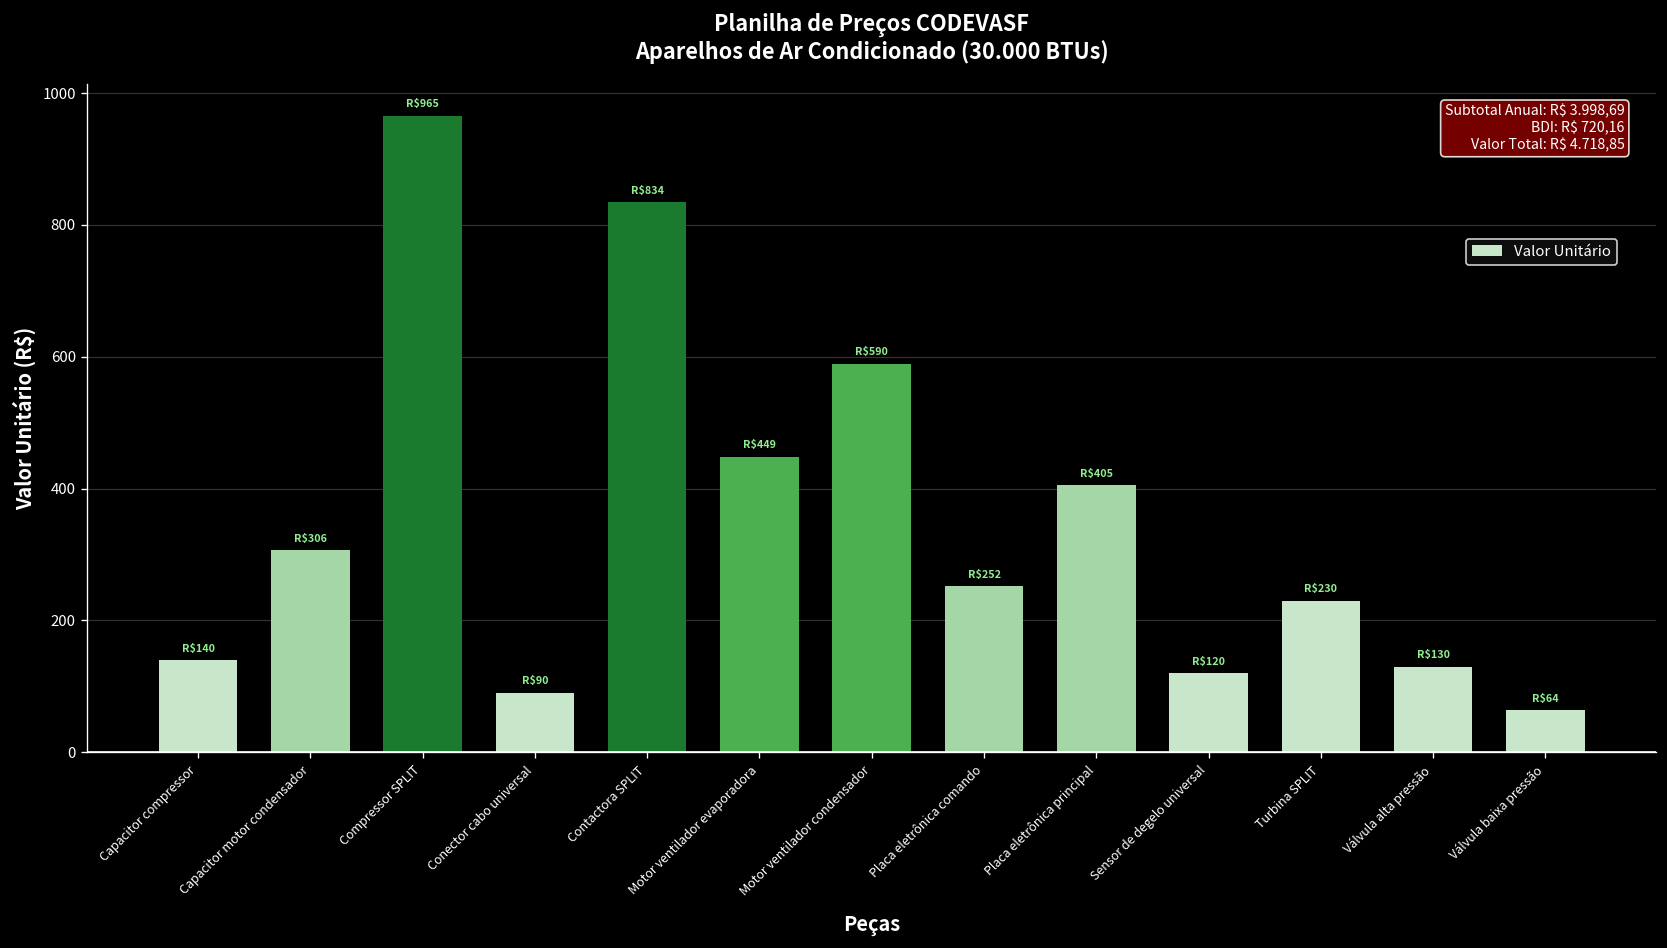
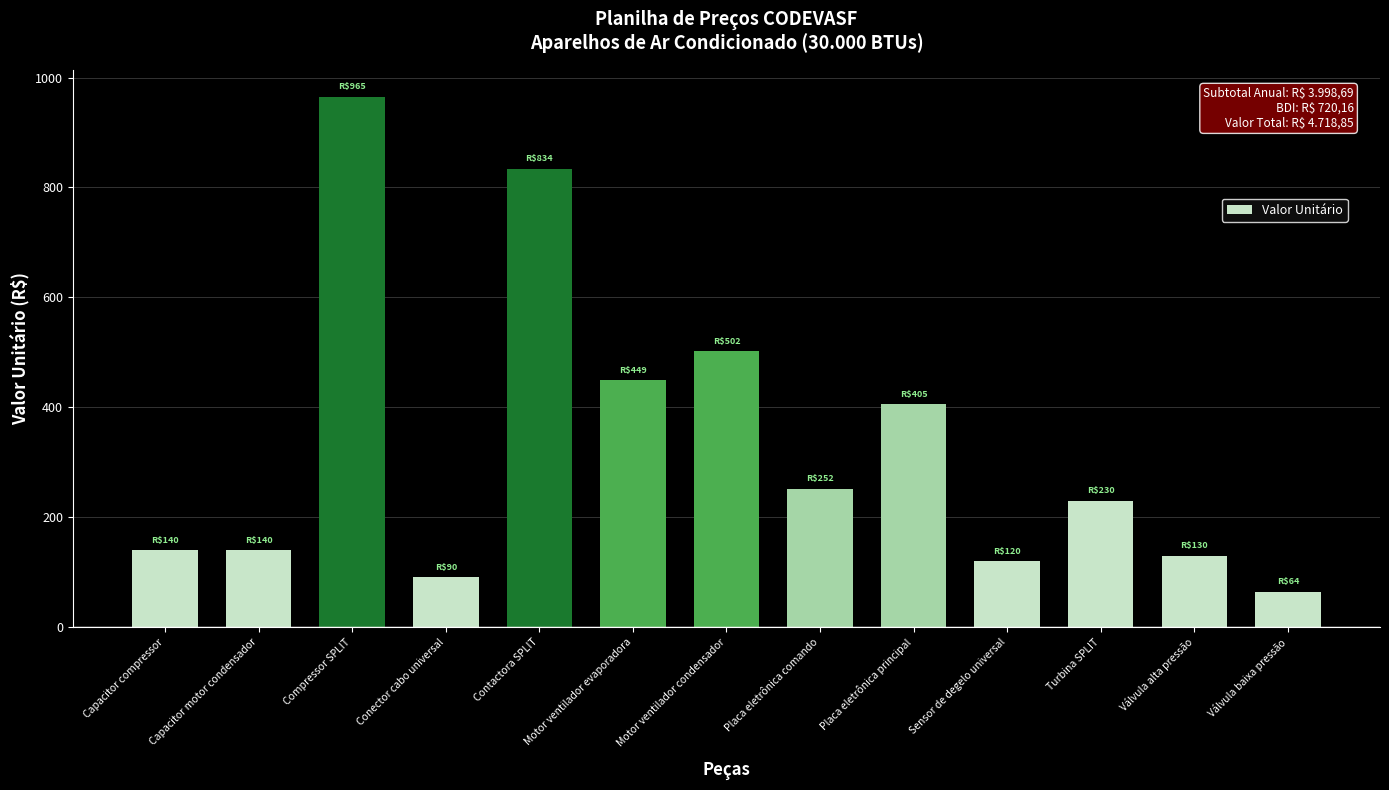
  {
    "Capacitor compressor": "$140",
-   "Capacitor motor condensador": "$306",
+   "Capacitor motor condensador": "$140",
    "Compressor SPLIT": "$965",
    "Conector cabo universal": "$90",
    "Contactora SPLIT": "$834",
    "Motor ventilador evaporadora": "$449",
-   "Motor ventilador condensador": "$590",
+   "Motor ventilador condensador": "$502",
    "Placa eletrônica comando": "$252",
    "Placa eletrônica principal": "$405",
    "Sensor de degelo universal": "$120",
    "Turbina SPLIT": "$230",
    "Válvula alta pressão": "$130",
    "Válvula baixa pressão": "$64"
  }
